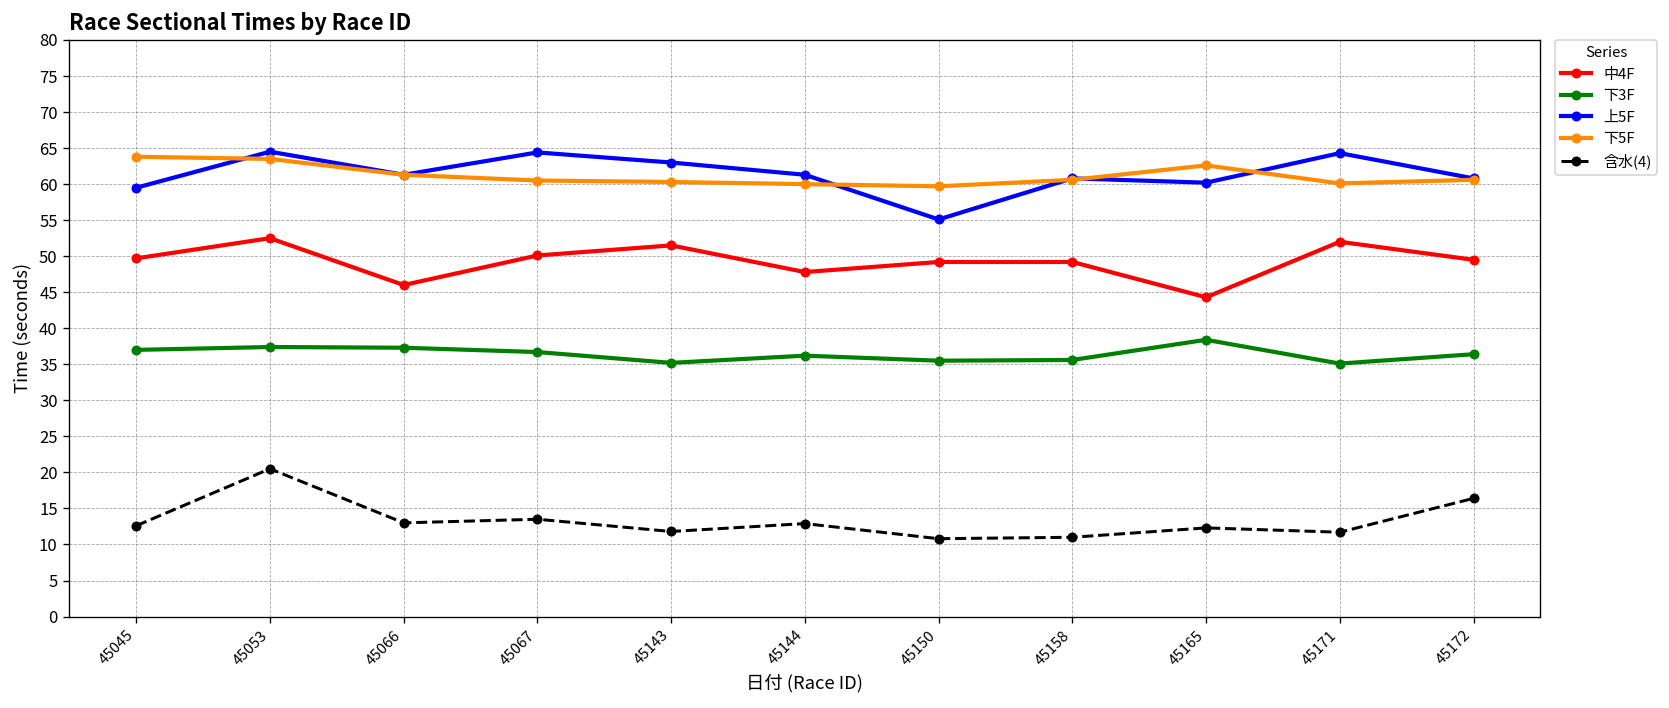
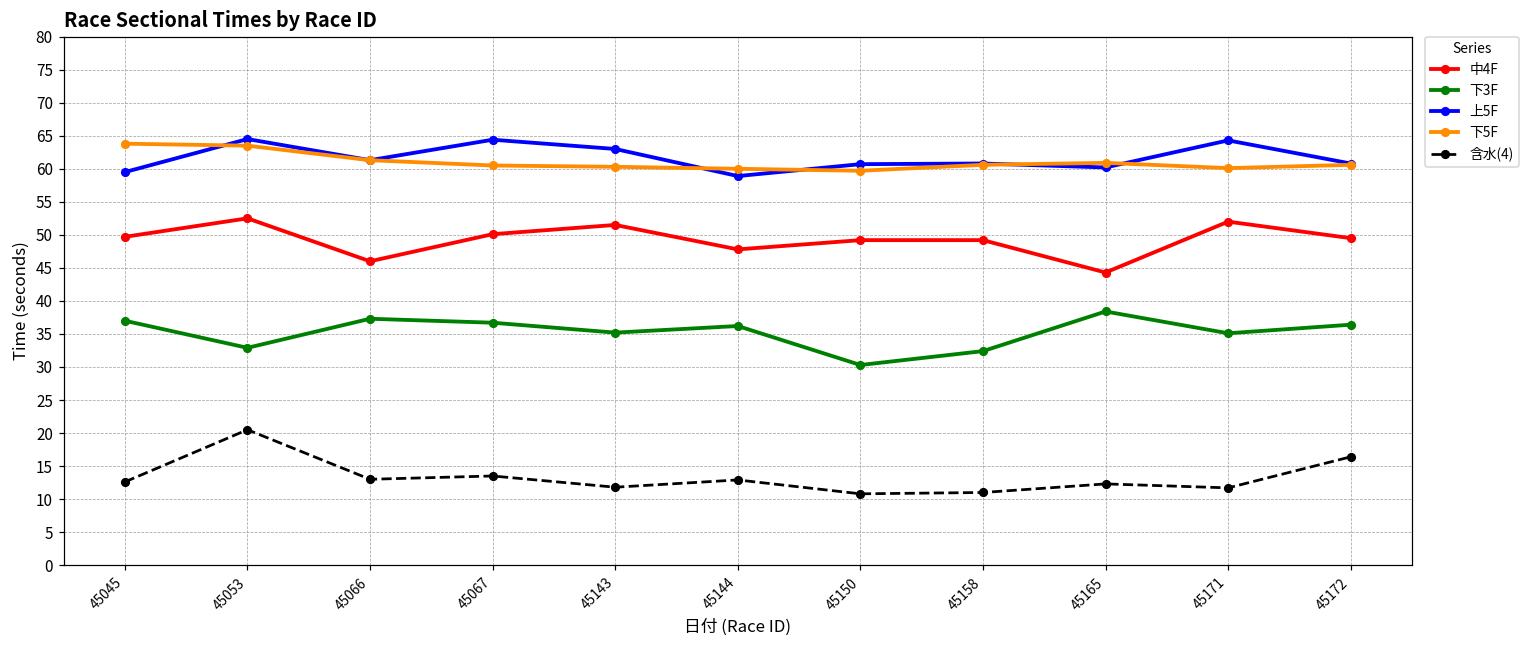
  {
    "中4F": {
      "45045": 50,
      "45053": 53,
      "45066": 46,
      "45067": 50,
      "45143": 52,
      "45144": 48,
      "45150": 49,
      "45158": 49,
      "45165": 44,
      "45171": 52,
      "45172": 50
    },
    "下3F": {
      "45045": 37,
-     "45053": 37,
+     "45053": 33,
      "45066": 37,
      "45067": 37,
      "45143": 35,
      "45144": 36,
-     "45150": 36,
-     "45158": 36,
+     "45150": 30,
+     "45158": 32,
      "45165": 38,
      "45171": 35,
      "45172": 36
    },
    "上5F": {
      "45045": 60,
      "45053": 65,
      "45067": 64,
      "45143": 63,
-     "45144": 61,
-     "45150": 55,
+     "45144": 59,
+     "45150": 61,
      "45165": 60,
      "45171": 64
    },
    "下5F": {
      "45045": 64,
      "45053": 64,
      "45067": 61,
      "45143": 60,
      "45144": 60,
      "45150": 60,
-     "45165": 63,
+     "45165": 61,
      "45171": 60
    },
    "含水(4)": {
      "45045": 13,
      "45053": 21,
      "45066": 13,
      "45067": 14,
      "45143": 12,
      "45144": 13,
      "45150": 11,
      "45158": 11,
      "45165": 12,
      "45171": 12,
      "45172": 16
    }
  }
